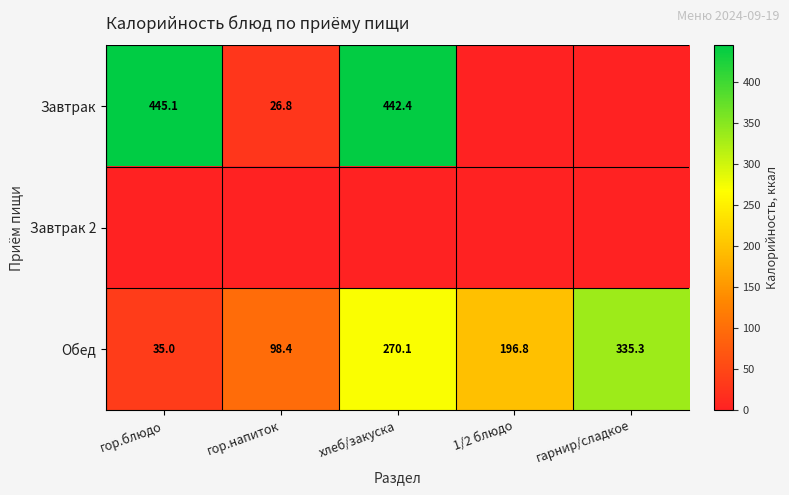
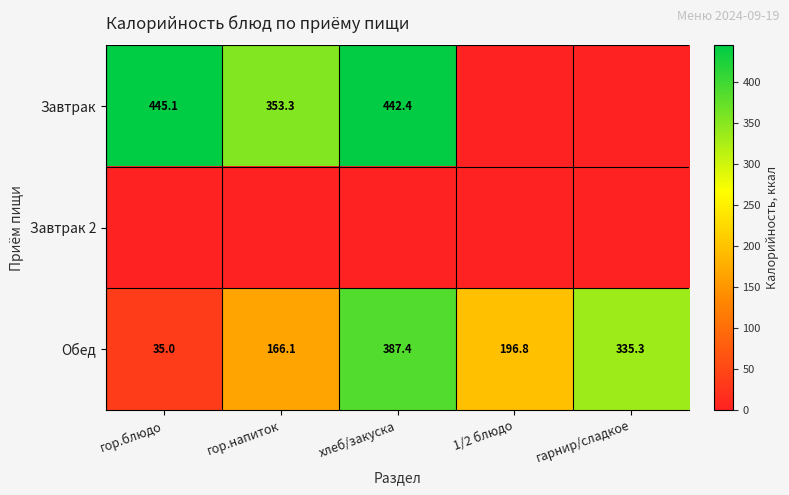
  {
    "Завтрак": {
      "гор.блюдо": 445.1,
-     "гор.напиток": 26.8,
+     "гор.напиток": 353.3,
      "хлеб/закуска": 442.4
    },
    "Обед": {
      "гор.блюдо": 35.0,
-     "гор.напиток": 98.4,
-     "хлеб/закуска": 270.1,
+     "гор.напиток": 166.1,
+     "хлеб/закуска": 387.4,
      "1/2 блюдо": 196.8,
      "гарнир/сладкое": 335.3
    }
  }
